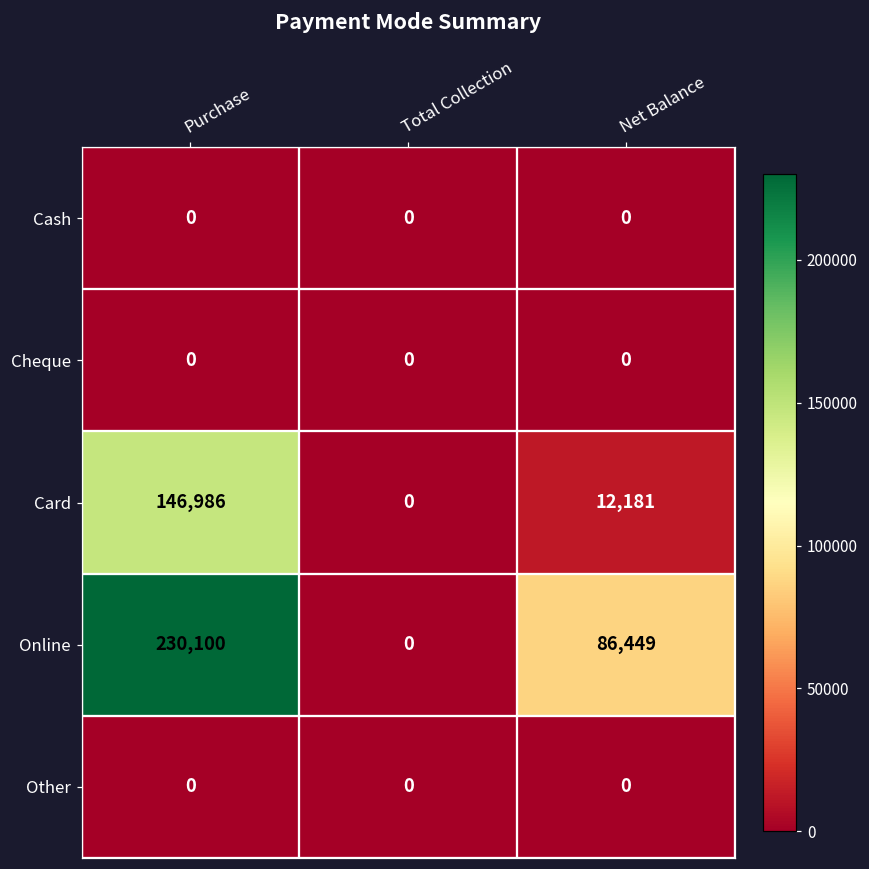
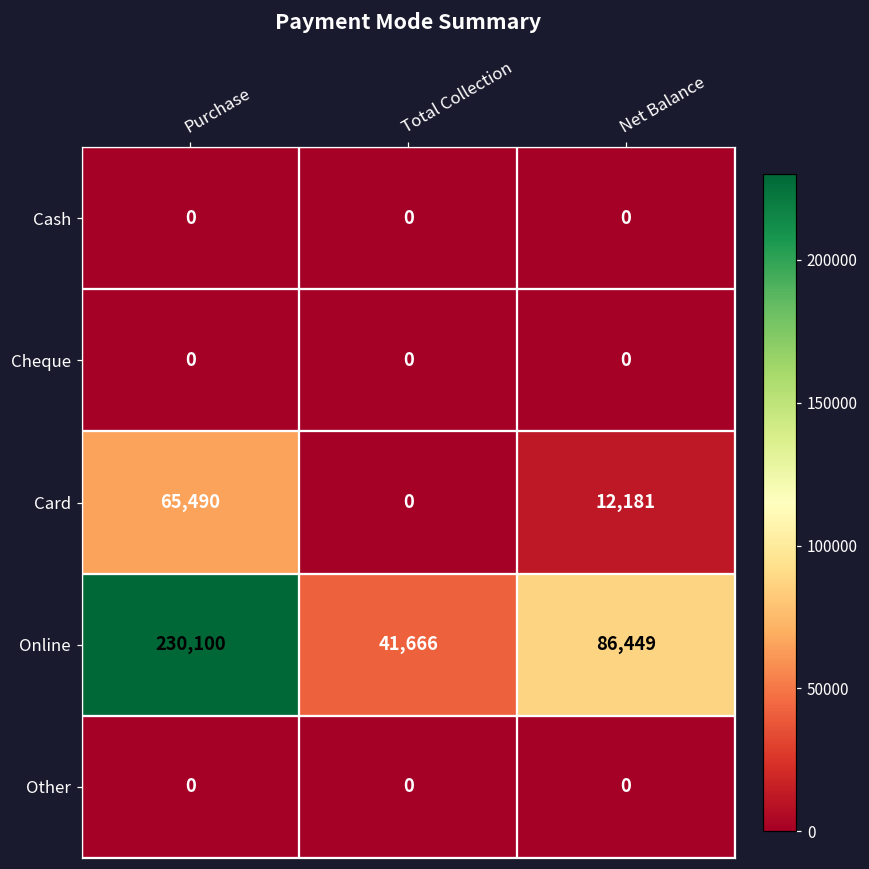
  {
    "Cash": {
      "Purchase": "0",
      "Total Collection": "0",
      "Net Balance": "0"
    },
    "Cheque": {
      "Purchase": "0",
      "Total Collection": "0",
      "Net Balance": "0"
    },
    "Card": {
-     "Purchase": "146,986",
+     "Purchase": "65,490",
      "Total Collection": "0",
      "Net Balance": "12,181"
    },
    "Online": {
      "Purchase": "230,100",
-     "Total Collection": "0",
+     "Total Collection": "41,666",
      "Net Balance": "86,449"
    },
    "Other": {
      "Purchase": "0",
      "Total Collection": "0",
      "Net Balance": "0"
    }
  }
